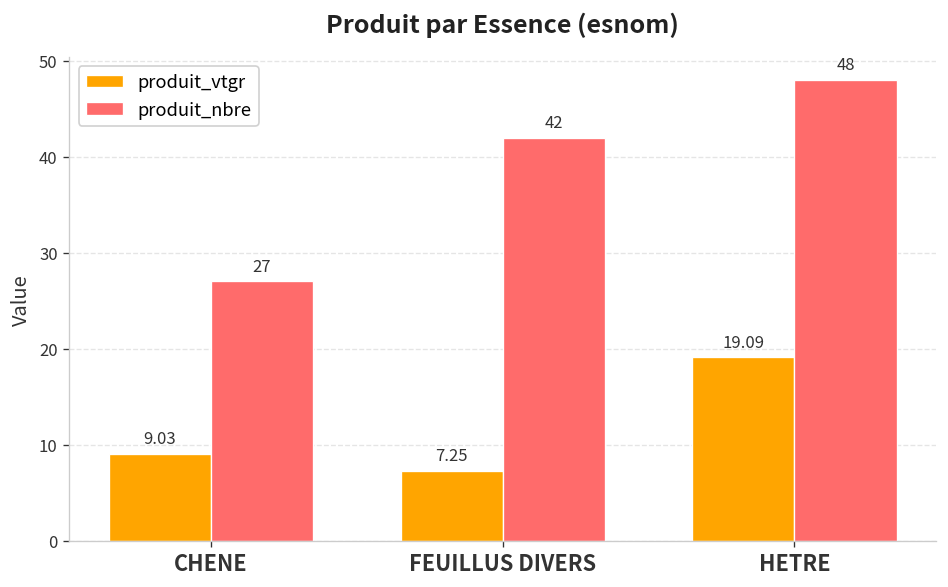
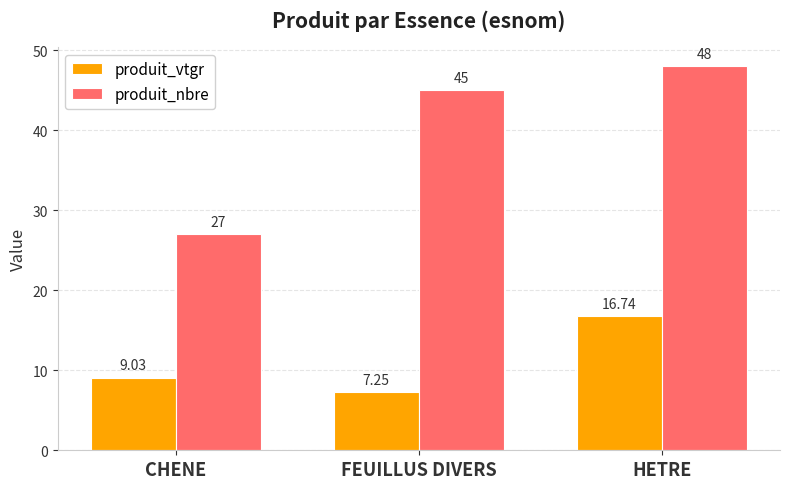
  {
    "produit_vtgr": {
      "CHENE": 9.03,
      "FEUILLUS DIVERS": 7.25,
-     "HETRE": 19.09
+     "HETRE": 16.74
    },
    "produit_nbre": {
      "CHENE": 27,
-     "FEUILLUS DIVERS": 42,
+     "FEUILLUS DIVERS": 45,
      "HETRE": 48
    }
  }
